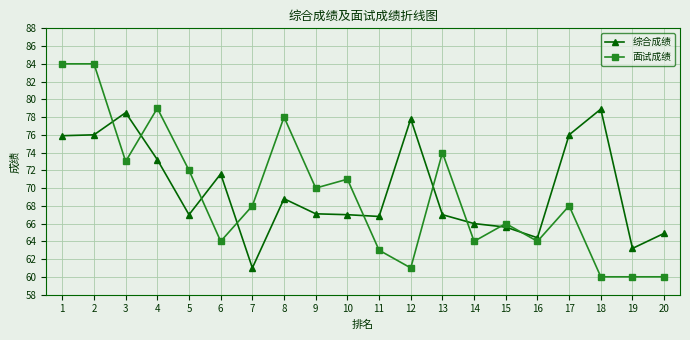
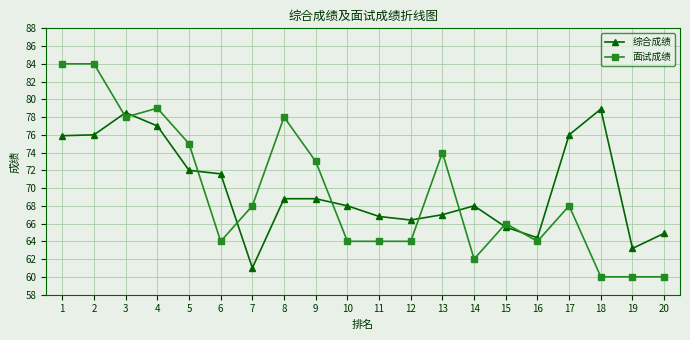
  {
    "综合成绩": {
      "1": 76,
      "2": 76,
      "3": 79,
-     "4": 73,
-     "5": 67,
+     "4": 77,
+     "5": 72,
      "6": 72,
      "7": 61,
      "8": 69,
-     "9": 67,
-     "10": 67,
+     "9": 69,
+     "10": 68,
      "11": 67,
-     "12": 78,
+     "12": 66,
      "13": 67,
-     "14": 66,
+     "14": 68,
      "15": 66,
      "16": 64,
      "17": 76,
      "18": 79,
      "19": 63,
      "20": 65
    },
    "面试成绩": {
      "1": 84,
      "2": 84,
-     "3": 73,
+     "3": 78,
      "4": 79,
-     "5": 72,
+     "5": 75,
      "6": 64,
      "7": 68,
      "8": 78,
-     "9": 70,
-     "10": 71,
-     "11": 63,
-     "12": 61,
+     "9": 73,
+     "10": 64,
+     "11": 64,
+     "12": 64,
      "13": 74,
-     "14": 64,
+     "14": 62,
      "15": 66,
      "16": 64,
      "17": 68,
      "18": 60,
      "19": 60,
      "20": 60
    }
  }
